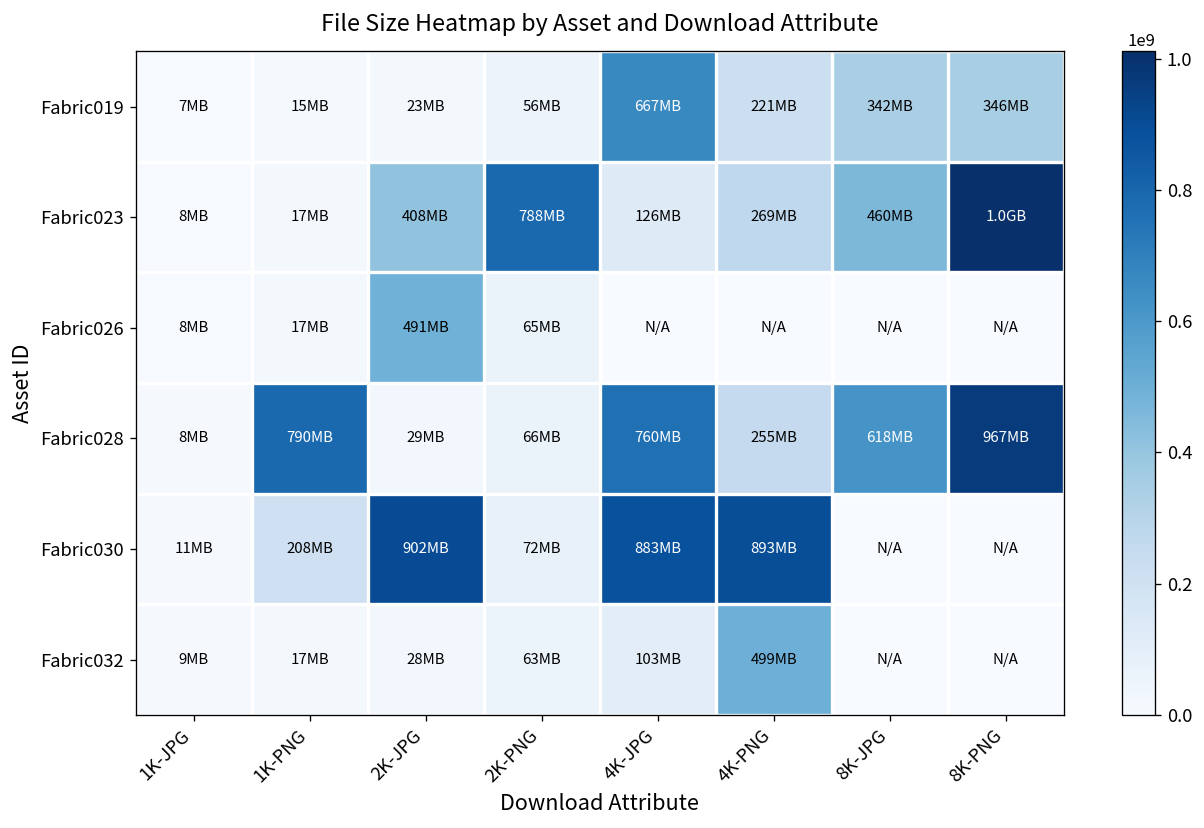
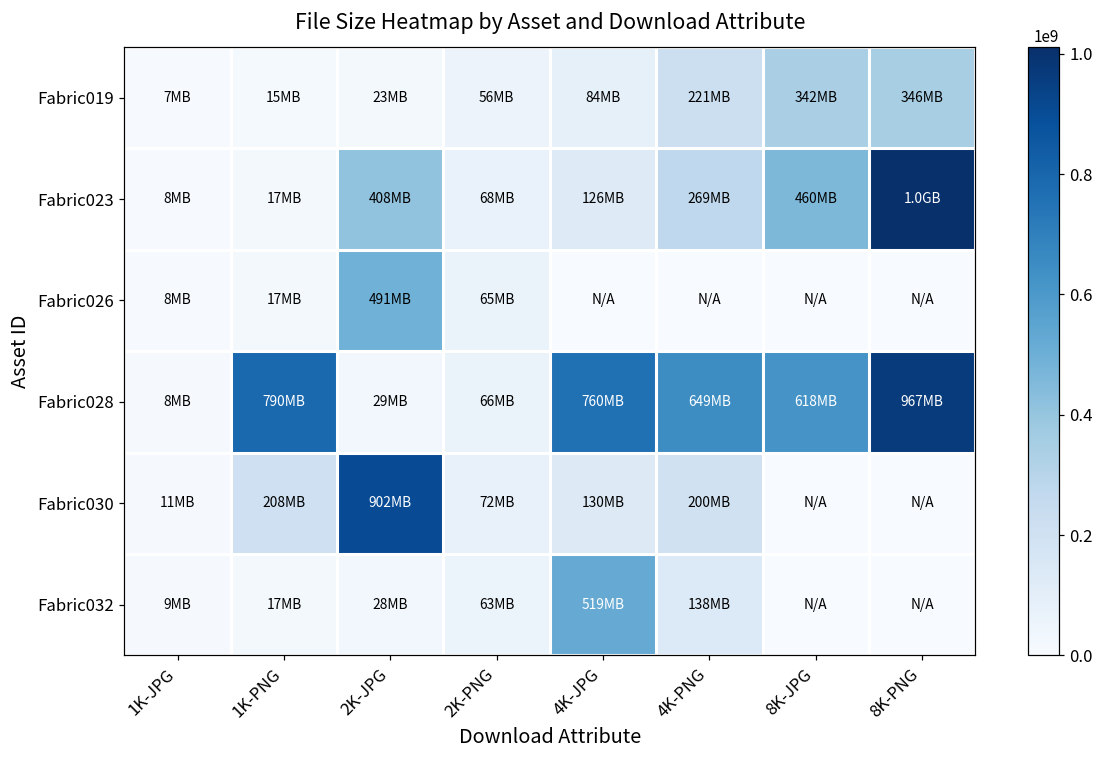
  {
    "Fabric019": {
      "1K-JPG": 7,
      "1K-PNG": 15,
      "2K-JPG": 23,
      "2K-PNG": 56,
-     "4K-JPG": 667,
+     "4K-JPG": 84,
      "4K-PNG": 221,
      "8K-JPG": 342,
      "8K-PNG": 346
    },
    "Fabric023": {
      "1K-JPG": 8,
      "1K-PNG": 17,
      "2K-JPG": 408,
-     "2K-PNG": 788,
+     "2K-PNG": 68,
      "4K-JPG": 126,
      "4K-PNG": 269,
      "8K-JPG": 460,
      "8K-PNG": 1.0
    },
    "Fabric026": {
      "1K-JPG": 8,
      "1K-PNG": 17,
      "2K-JPG": 491,
      "2K-PNG": 65
    },
    "Fabric028": {
      "1K-JPG": 8,
      "1K-PNG": 790,
      "2K-JPG": 29,
      "2K-PNG": 66,
      "4K-JPG": 760,
-     "4K-PNG": 255,
+     "4K-PNG": 649,
      "8K-JPG": 618,
      "8K-PNG": 967
    },
    "Fabric030": {
      "1K-JPG": 11,
      "1K-PNG": 208,
      "2K-JPG": 902,
      "2K-PNG": 72,
-     "4K-JPG": 883,
-     "4K-PNG": 893
+     "4K-JPG": 130,
+     "4K-PNG": 200
    },
    "Fabric032": {
      "1K-JPG": 9,
      "1K-PNG": 17,
      "2K-JPG": 28,
      "2K-PNG": 63,
-     "4K-JPG": 103,
-     "4K-PNG": 499
+     "4K-JPG": 519,
+     "4K-PNG": 138
    }
  }
